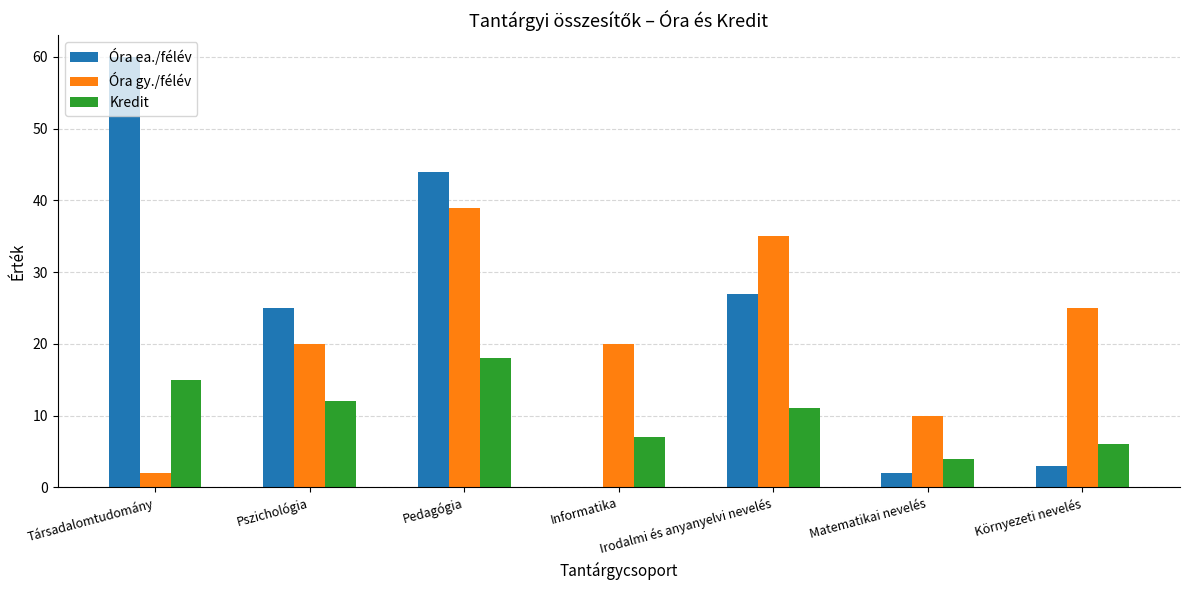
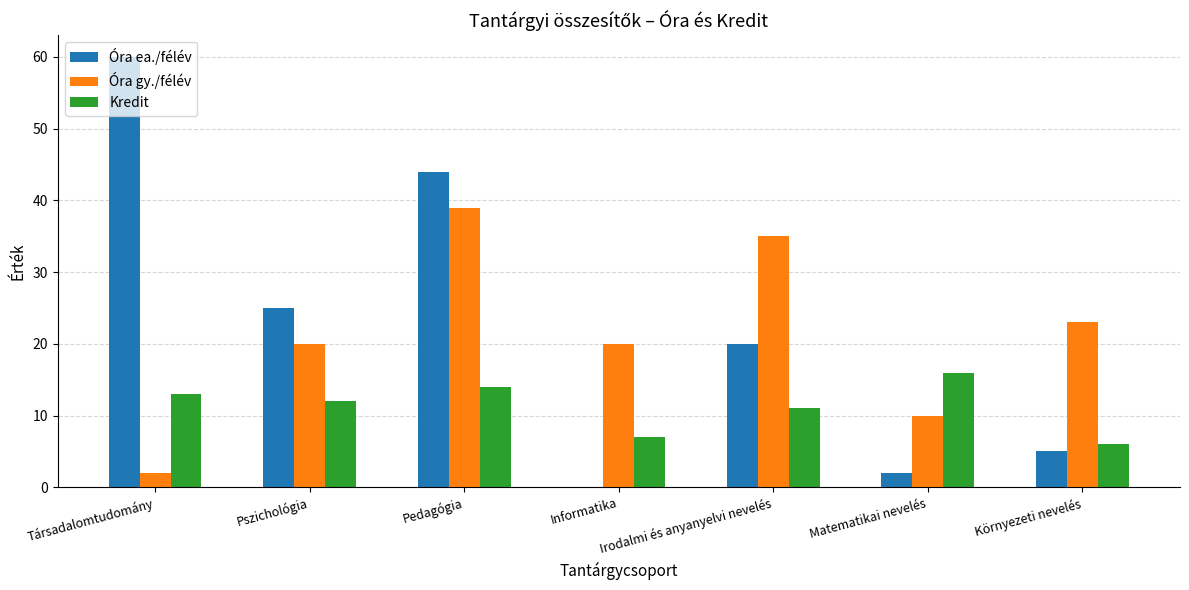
  {
    "Óra ea./félév": {
      "Pszichológia": 25,
      "Pedagógia": 44,
      "Informatika": 0,
-     "Irodalmi és anyanyelvi nevelés": 27,
+     "Irodalmi és anyanyelvi nevelés": 20,
      "Matematikai nevelés": 2,
-     "Környezeti nevelés": 3
+     "Környezeti nevelés": 5
    },
    "Óra gy./félév": {
      "Társadalomtudomány": 2,
      "Pszichológia": 20,
      "Pedagógia": 39,
      "Informatika": 20,
      "Irodalmi és anyanyelvi nevelés": 35,
      "Matematikai nevelés": 10,
-     "Környezeti nevelés": 25
+     "Környezeti nevelés": 23
    },
    "Kredit": {
-     "Társadalomtudomány": 15,
+     "Társadalomtudomány": 13,
      "Pszichológia": 12,
-     "Pedagógia": 18,
+     "Pedagógia": 14,
      "Informatika": 7,
      "Irodalmi és anyanyelvi nevelés": 11,
-     "Matematikai nevelés": 4,
+     "Matematikai nevelés": 16,
      "Környezeti nevelés": 6
    }
  }
